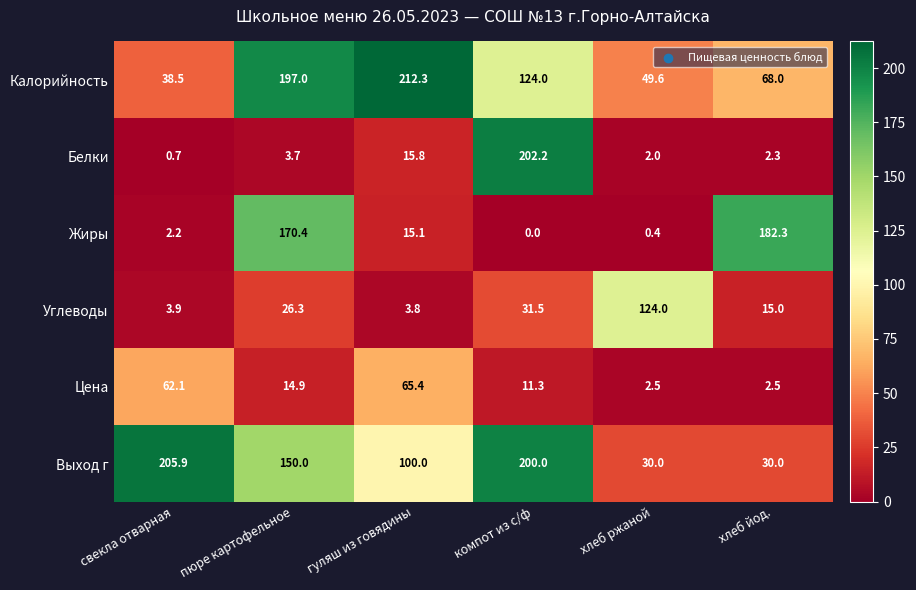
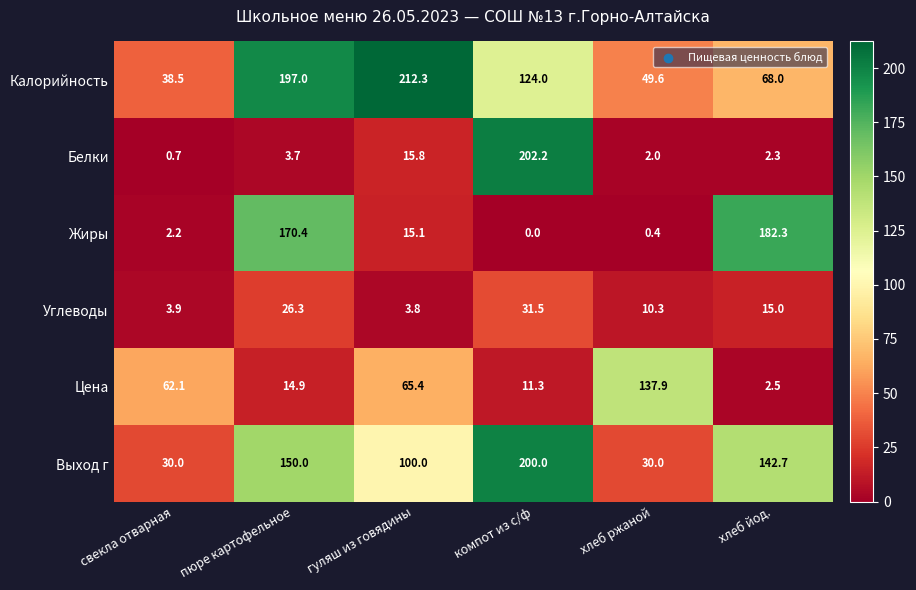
  {
    "Калорийность": {
      "свекла отварная": 38.5,
      "пюре картофельное": 197.0,
      "гуляш из говядины": 212.3,
      "компот из с/ф": 124.0,
      "хлеб ржаной": 49.6,
      "хлеб йод.": 68.0
    },
    "Белки": {
      "свекла отварная": 0.7,
      "пюре картофельное": 3.7,
      "гуляш из говядины": 15.8,
      "компот из с/ф": 202.2,
      "хлеб ржаной": 2.0,
      "хлеб йод.": 2.3
    },
    "Жиры": {
      "свекла отварная": 2.2,
      "пюре картофельное": 170.4,
      "гуляш из говядины": 15.1,
      "компот из с/ф": 0.0,
      "хлеб ржаной": 0.4,
      "хлеб йод.": 182.3
    },
    "Углеводы": {
      "свекла отварная": 3.9,
      "пюре картофельное": 26.3,
      "гуляш из говядины": 3.8,
      "компот из с/ф": 31.5,
-     "хлеб ржаной": 124.0,
+     "хлеб ржаной": 10.3,
      "хлеб йод.": 15.0
    },
    "Цена": {
      "свекла отварная": 62.1,
      "пюре картофельное": 14.9,
      "гуляш из говядины": 65.4,
      "компот из с/ф": 11.3,
-     "хлеб ржаной": 2.5,
+     "хлеб ржаной": 137.9,
      "хлеб йод.": 2.5
    },
    "Выход г": {
-     "свекла отварная": 205.9,
+     "свекла отварная": 30.0,
      "пюре картофельное": 150.0,
      "гуляш из говядины": 100.0,
      "компот из с/ф": 200.0,
      "хлеб ржаной": 30.0,
-     "хлеб йод.": 30.0
+     "хлеб йод.": 142.7
    }
  }
